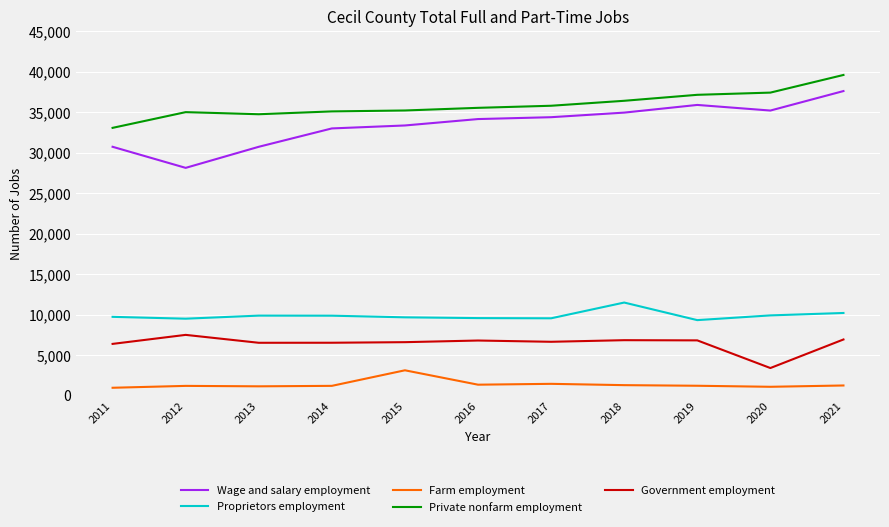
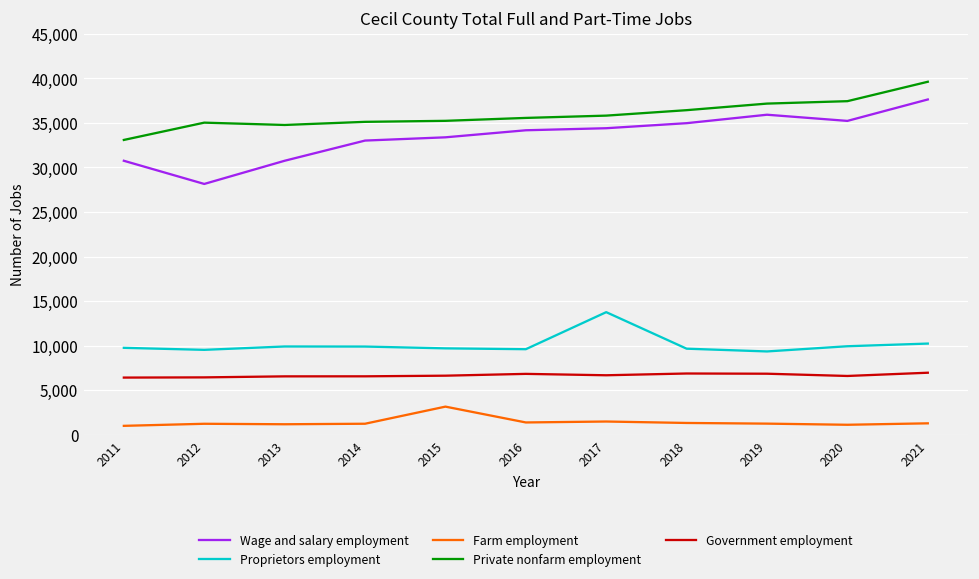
  {
    "Wage and salary employment": {
      "2011": "31,000",
      "2012": "28,000",
      "2013": "31,000",
      "2014": "33,000",
      "2015": "33,000",
      "2016": "34,000",
      "2017": "34,000",
      "2018": "35,000",
      "2019": "36,000",
      "2020": "35,000",
      "2021": "38,000"
    },
    "Proprietors employment": {
      "2011": "10,000",
      "2012": "10,000",
      "2013": "10,000",
      "2014": "10,000",
      "2015": "10,000",
      "2016": "10,000",
-     "2017": "10,000",
-     "2018": "12,000",
+     "2017": "14,000",
+     "2018": "10,000",
      "2019": "9,000",
      "2020": "10,000",
      "2021": "10,000"
    },
    "Farm employment": {
      "2011": "1,000",
      "2012": "1,000",
      "2013": "1,000",
      "2014": "1,000",
      "2015": "3,000",
      "2016": "1,000",
      "2017": "1,000",
      "2018": "1,000",
      "2019": "1,000",
      "2020": "1,000",
      "2021": "1,000"
    },
    "Private nonfarm employment": {
      "2011": "33,000",
      "2012": "35,000",
      "2013": "35,000",
      "2014": "35,000",
      "2015": "35,000",
      "2016": "36,000",
      "2017": "36,000",
      "2018": "36,000",
      "2019": "37,000",
      "2020": "37,000",
      "2021": "40,000"
    },
    "Government employment": {
      "2011": "6,000",
-     "2012": "8,000",
+     "2012": "6,000",
      "2013": "7,000",
      "2014": "7,000",
      "2015": "7,000",
      "2016": "7,000",
      "2017": "7,000",
      "2018": "7,000",
      "2019": "7,000",
-     "2020": "3,000",
+     "2020": "7,000",
      "2021": "7,000"
    }
  }
